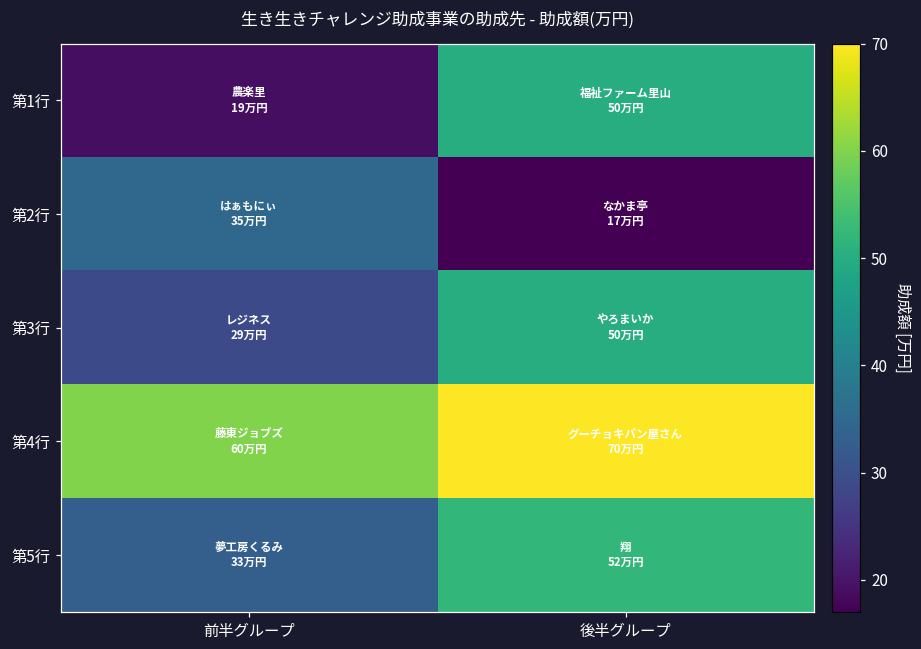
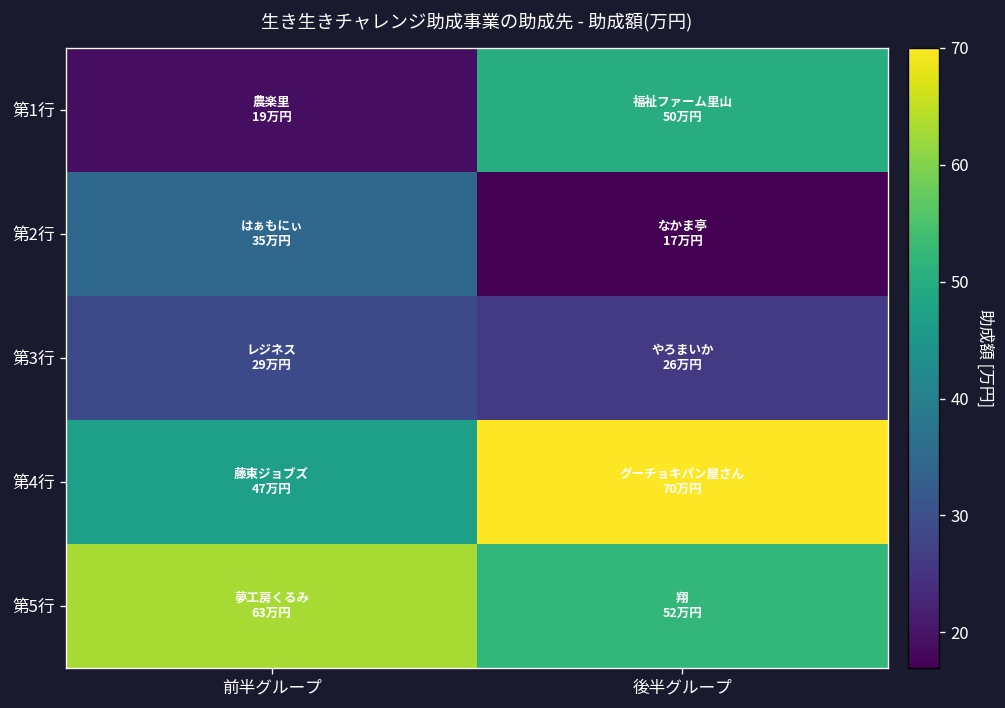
  {
    "第1行": {
      "前半グループ": 19,
      "後半グループ": 50
    },
    "第2行": {
      "前半グループ": 35,
      "後半グループ": 17
    },
    "第3行": {
      "前半グループ": 29,
-     "後半グループ": 50
+     "後半グループ": 26
    },
    "第4行": {
-     "前半グループ": 60,
+     "前半グループ": 47,
      "後半グループ": 70
    },
    "第5行": {
-     "前半グループ": 33,
+     "前半グループ": 63,
      "後半グループ": 52
    }
  }
